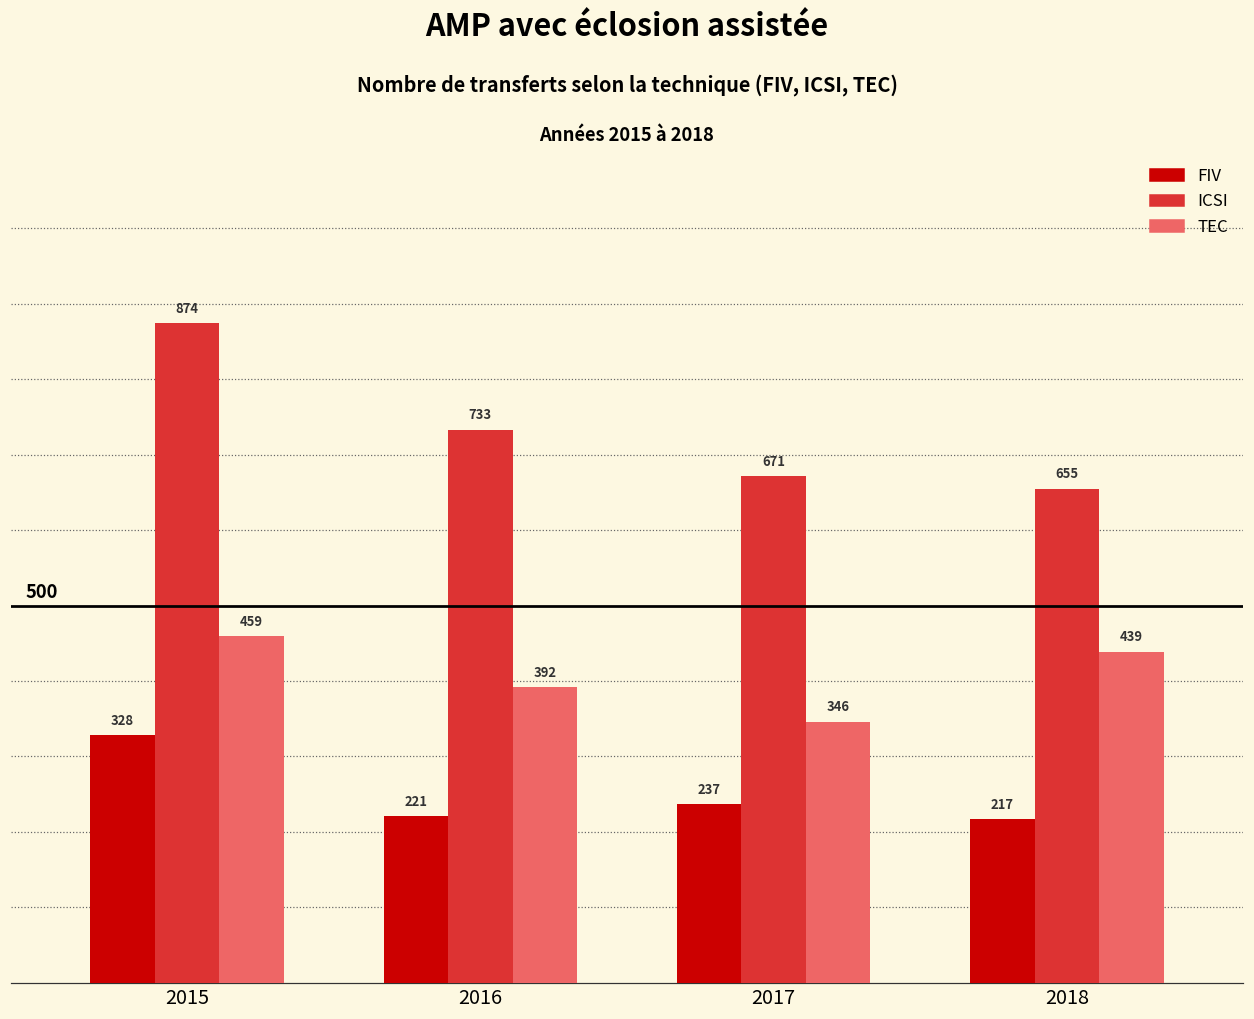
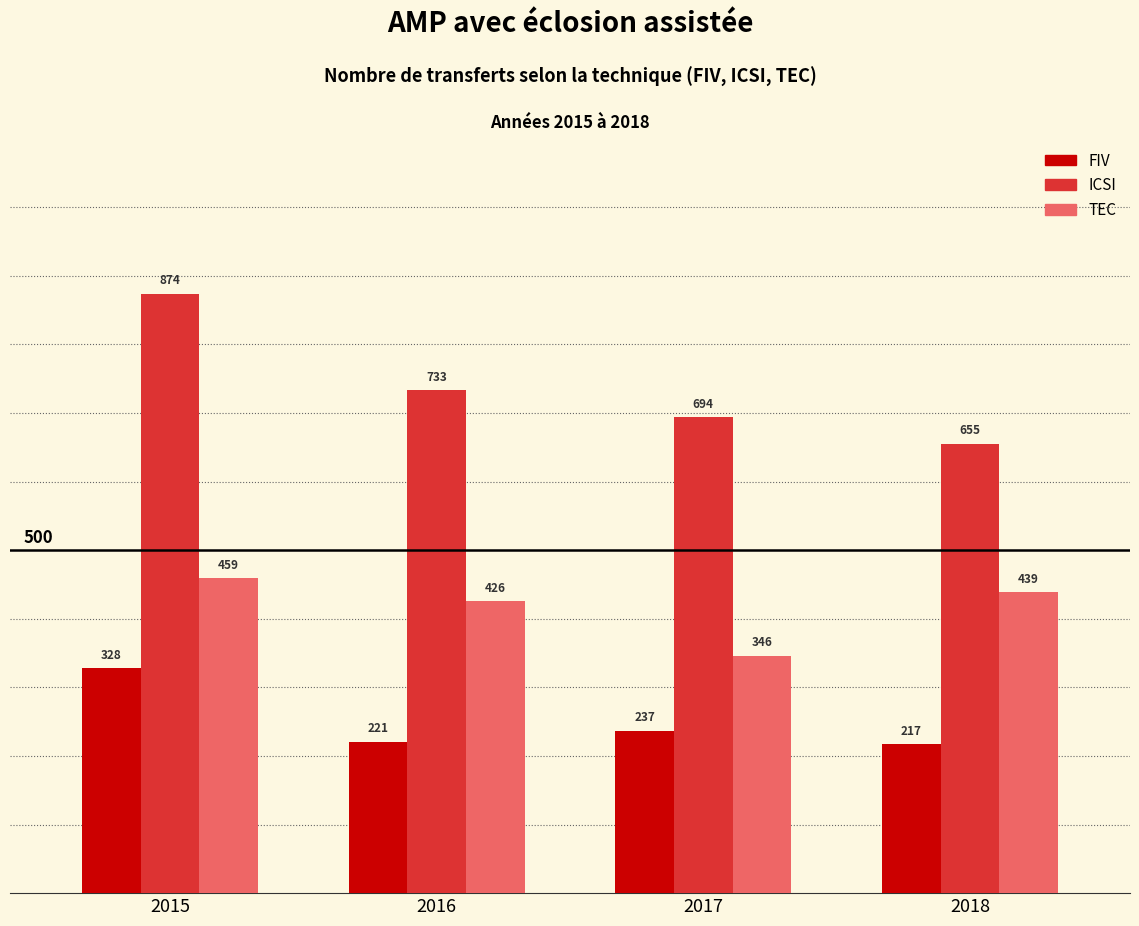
  {
    "FIV": {
      "2015": 328,
      "2016": 221,
      "2017": 237,
      "2018": 217
    },
    "ICSI": {
      "2015": 874,
      "2016": 733,
-     "2017": 671,
+     "2017": 694,
      "2018": 655
    },
    "TEC": {
      "2015": 459,
-     "2016": 392,
+     "2016": 426,
      "2017": 346,
      "2018": 439
    }
  }
